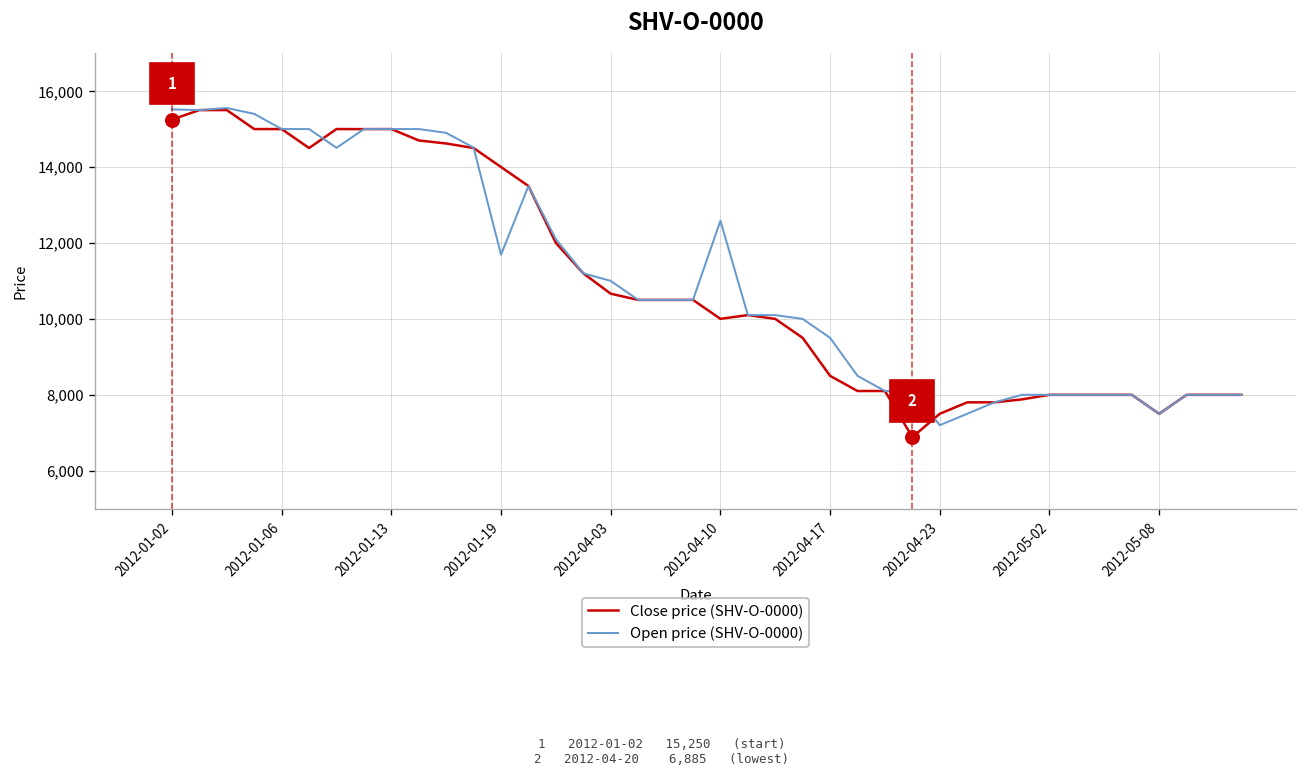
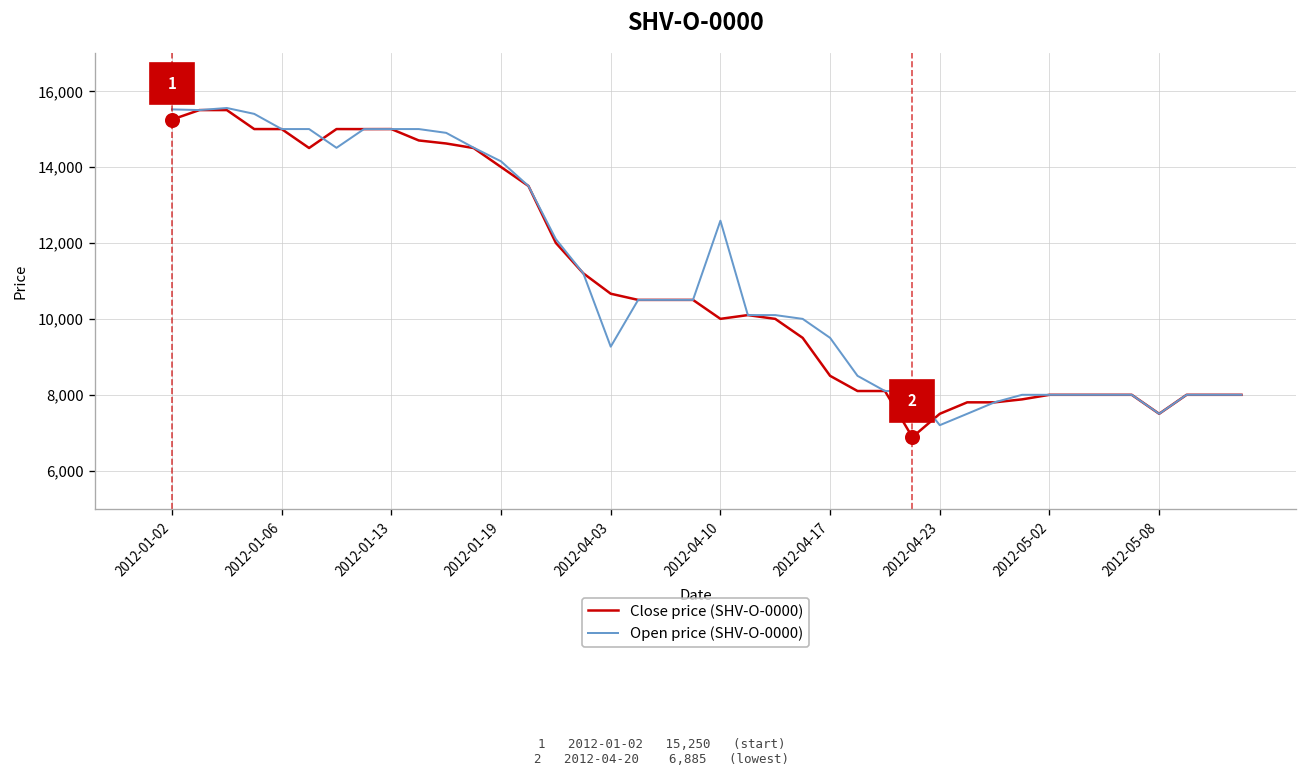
  {
    "Open price (SHV-O-0000)": {
-     "2012-01-19": "11,700",
-     "2012-04-03": "11,000",
+     "2012-01-19": "14,200",
+     "2012-04-03": "9,300",
      "2012-04-10": "12,600",
      "2012-04-17": "9,500",
      "2012-04-23": "7,200"
    }
  }
